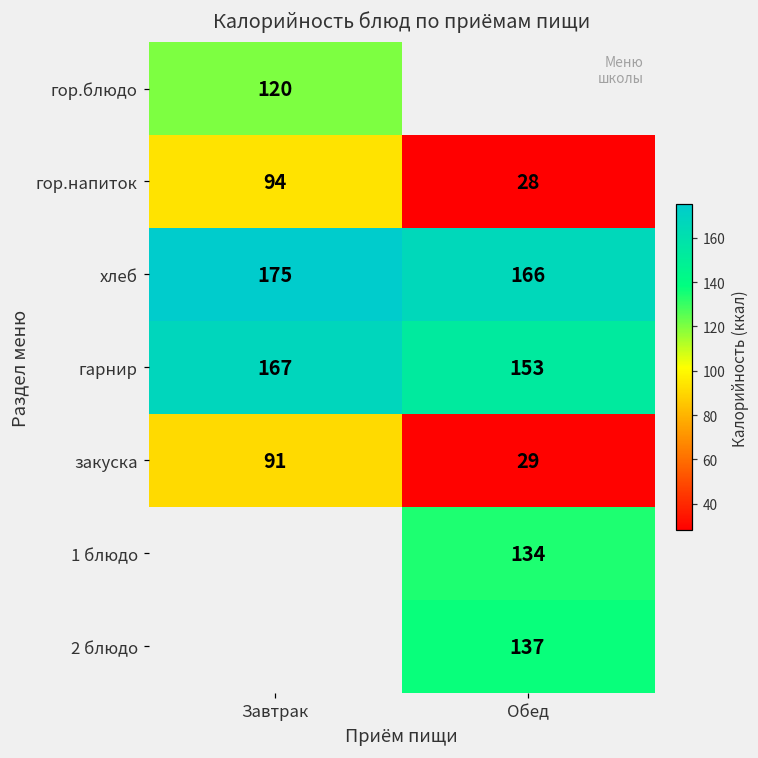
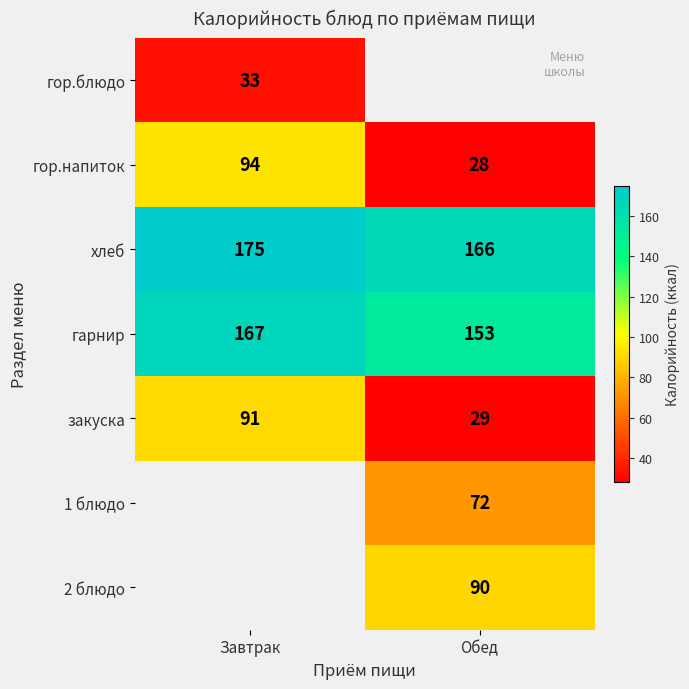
  {
    "гор.блюдо": {
-     "Завтрак": 120
+     "Завтрак": 33
    },
    "гор.напиток": {
      "Завтрак": 94,
      "Обед": 28
    },
    "хлеб": {
      "Завтрак": 175,
      "Обед": 166
    },
    "гарнир": {
      "Завтрак": 167,
      "Обед": 153
    },
    "закуска": {
      "Завтрак": 91,
      "Обед": 29
    },
    "1 блюдо": {
-     "Обед": 134
+     "Обед": 72
    },
    "2 блюдо": {
-     "Обед": 137
+     "Обед": 90
    }
  }
